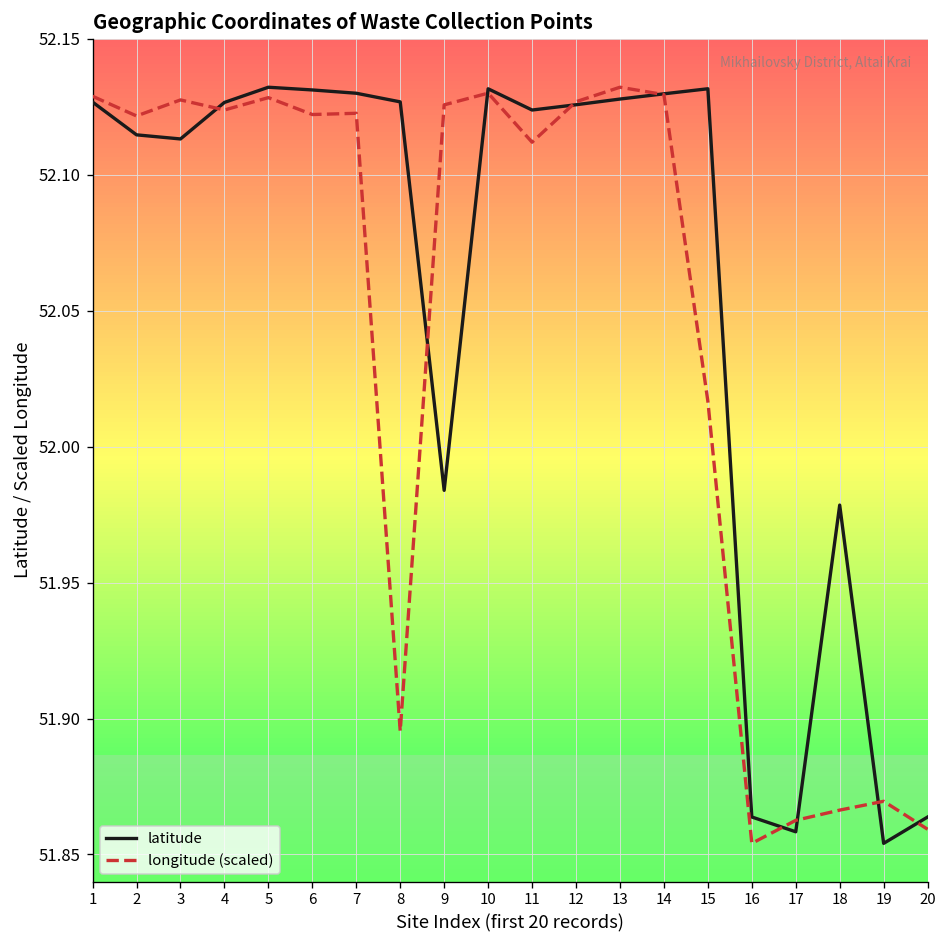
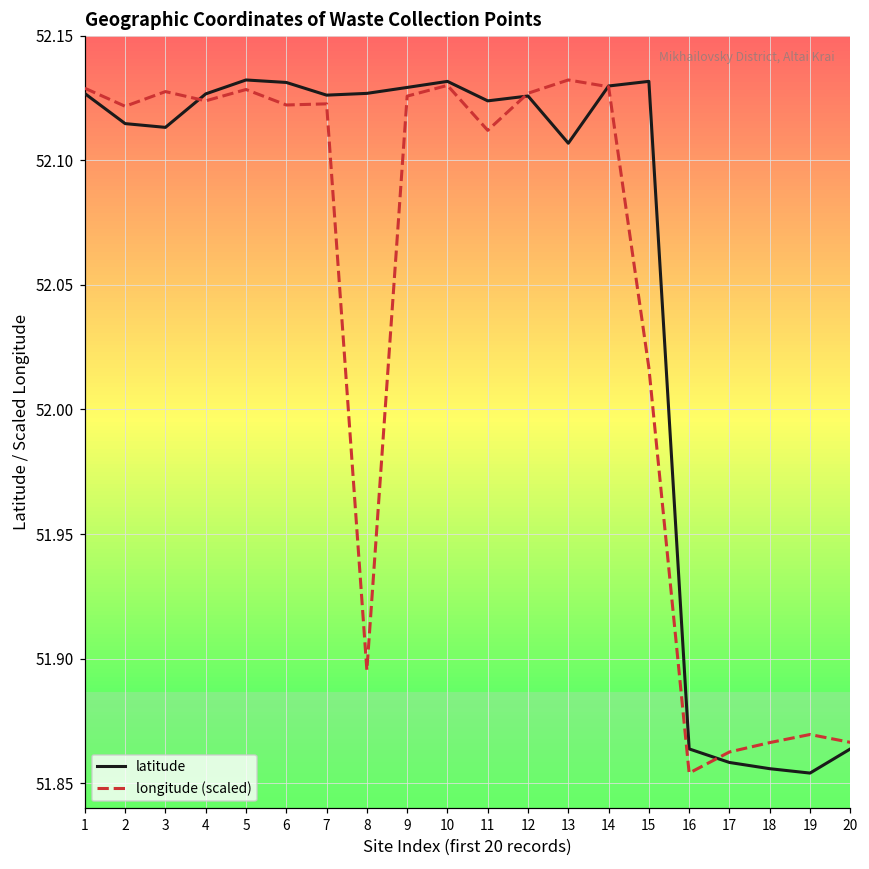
  {
    "latitude": {
      "1": 52.127,
      "2": 52.115,
      "3": 52.113,
      "4": 52.127,
      "5": 52.132,
      "6": 52.131,
-     "7": 52.130,
+     "7": 52.126,
      "8": 52.127,
-     "9": 51.984,
+     "9": 52.129,
      "10": 52.132,
      "11": 52.124,
-     "13": 52.128,
+     "13": 52.107,
      "15": 52.132,
      "16": 51.864,
      "17": 51.858,
-     "18": 51.979,
+     "18": 51.856,
      "19": 51.854,
      "20": 51.864
    },
    "longitude (scaled)": {
      "1": 52.129,
      "2": 52.122,
      "3": 52.128,
      "4": 52.124,
      "5": 52.128,
      "6": 52.122,
      "7": 52.123,
      "8": 51.895,
      "9": 52.126,
      "10": 52.130,
      "11": 52.112,
      "13": 52.132,
      "15": 52.017,
      "16": 51.854,
      "17": 51.863,
      "18": 51.866,
      "19": 51.870,
-     "20": 51.859
+     "20": 51.866
    }
  }
